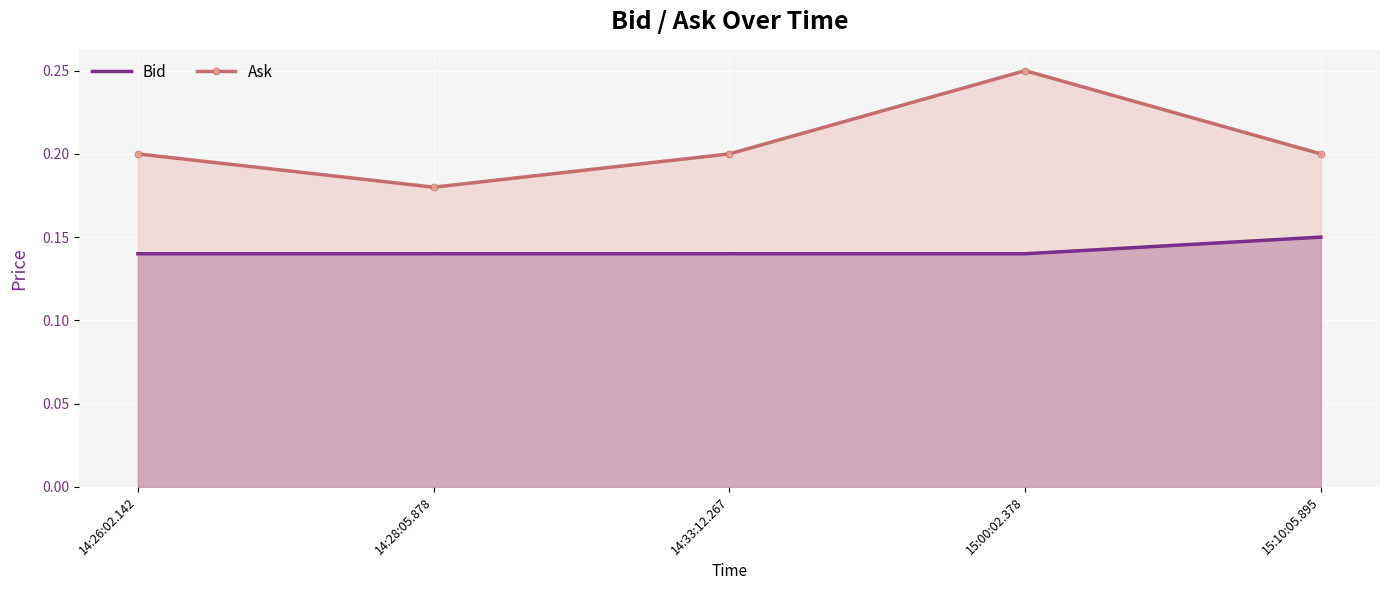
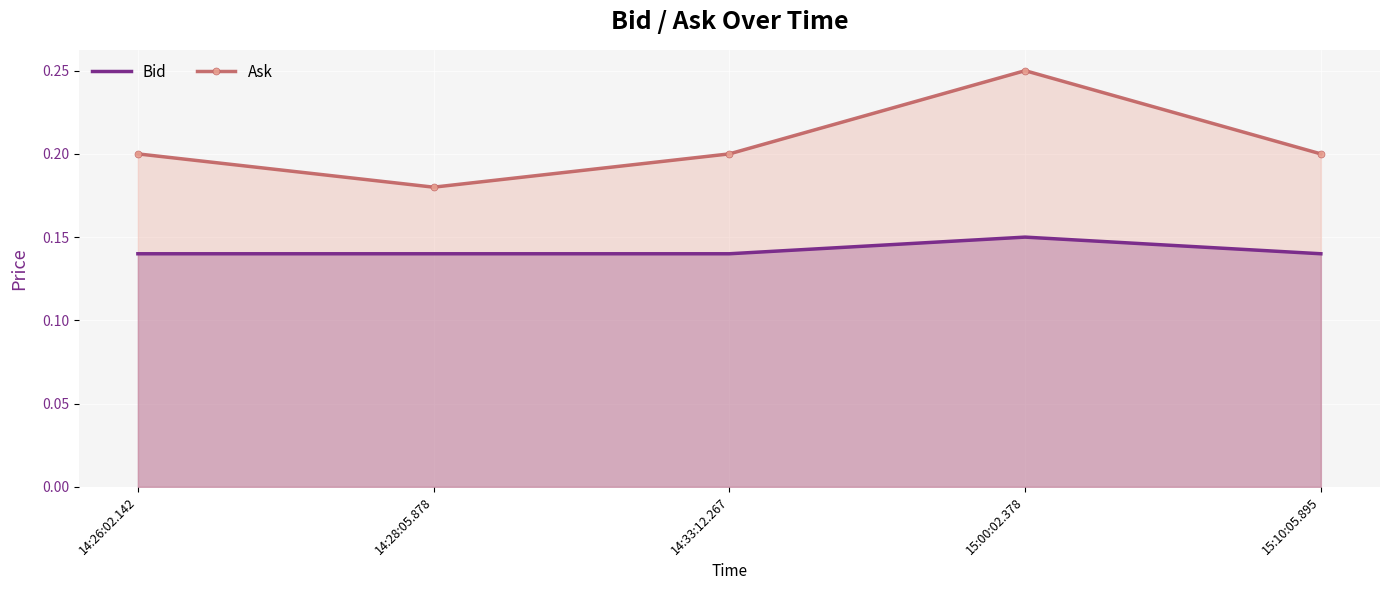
  {
    "Bid": {
      "14:26:02.142": 0.14,
      "14:28:05.878": 0.14,
      "14:33:12.267": 0.14,
-     "15:00:02.378": 0.14,
-     "15:10:05.895": 0.15
+     "15:00:02.378": 0.15,
+     "15:10:05.895": 0.14
    },
    "Ask": {
      "14:26:02.142": 0.20,
      "14:28:05.878": 0.18,
      "14:33:12.267": 0.20,
      "15:00:02.378": 0.25,
      "15:10:05.895": 0.20
    }
  }
